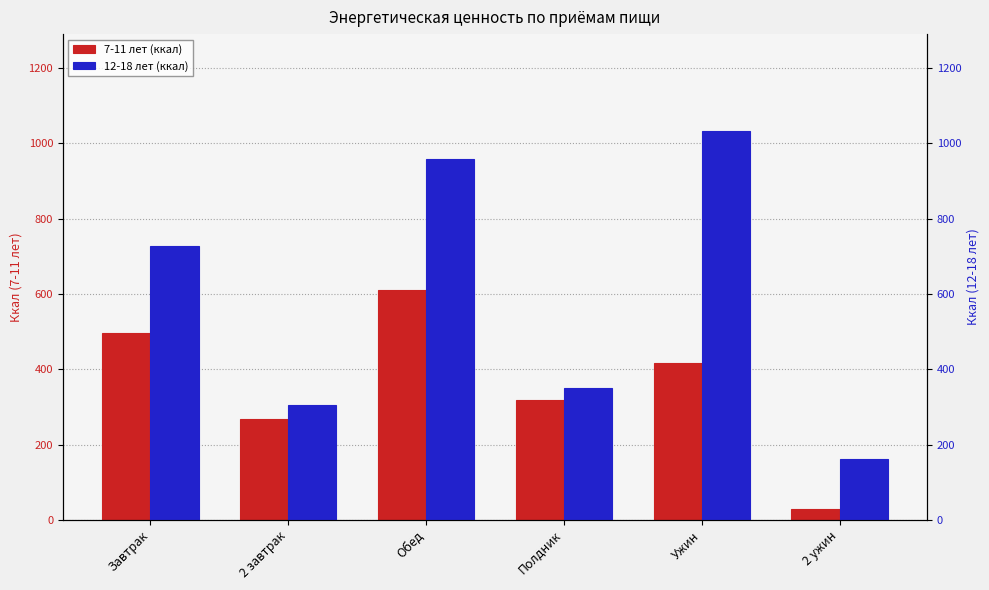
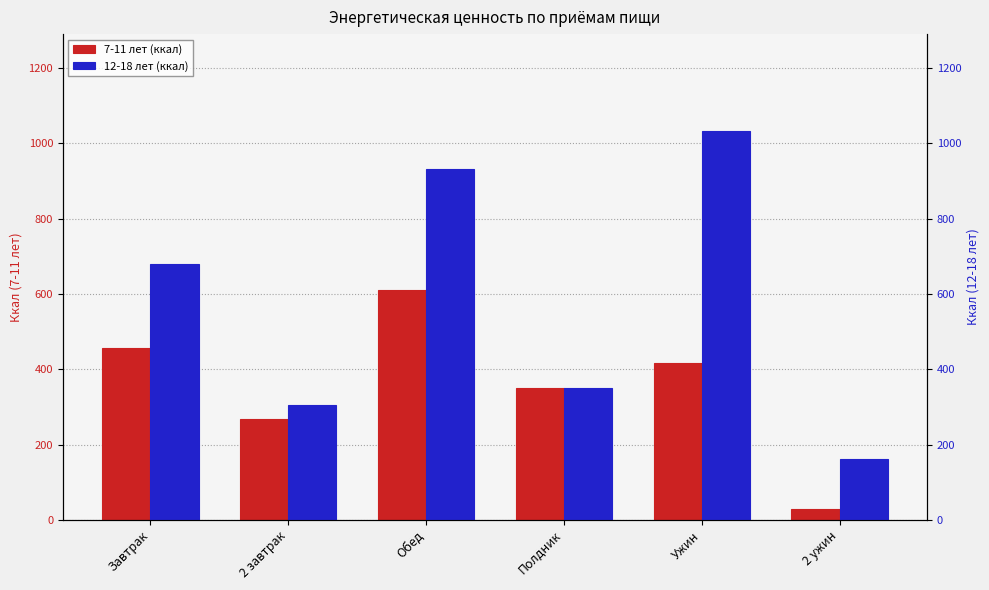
  {
    "7-11 лет (ккал)": {
-     "Завтрак": 500,
+     "Завтрак": 460,
      "2 завтрак": 270,
      "Обед": 610,
-     "Полдник": 320,
+     "Полдник": 350,
      "Ужин": 420,
      "2 ужин": 30
    },
    "12-18 лет (ккал)": {
-     "Завтрак": 730,
+     "Завтрак": 680,
      "2 завтрак": 310,
-     "Обед": 960,
+     "Обед": 930,
      "Полдник": 350,
      "Ужин": 1030,
      "2 ужин": 160
    }
  }
